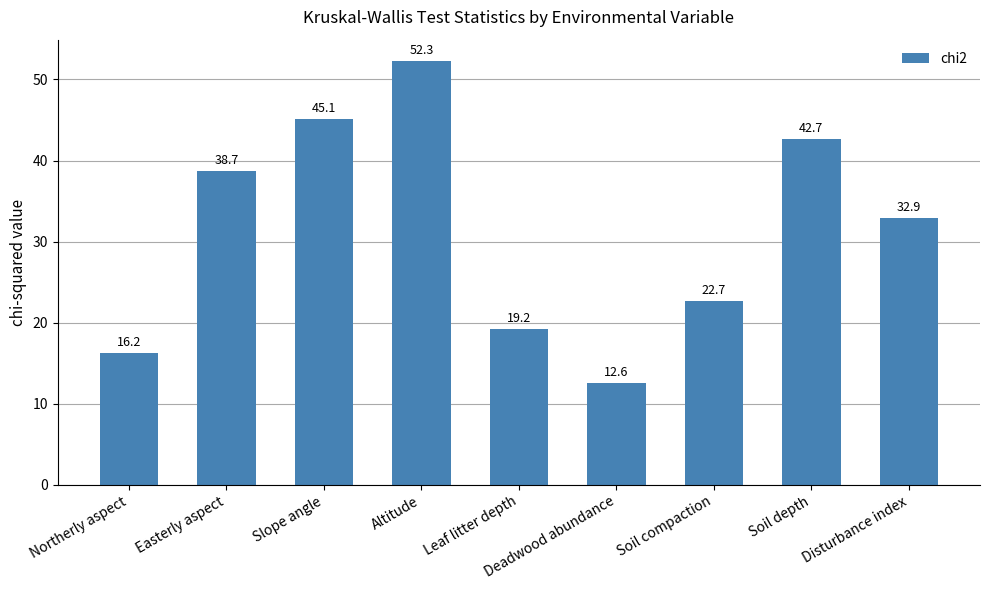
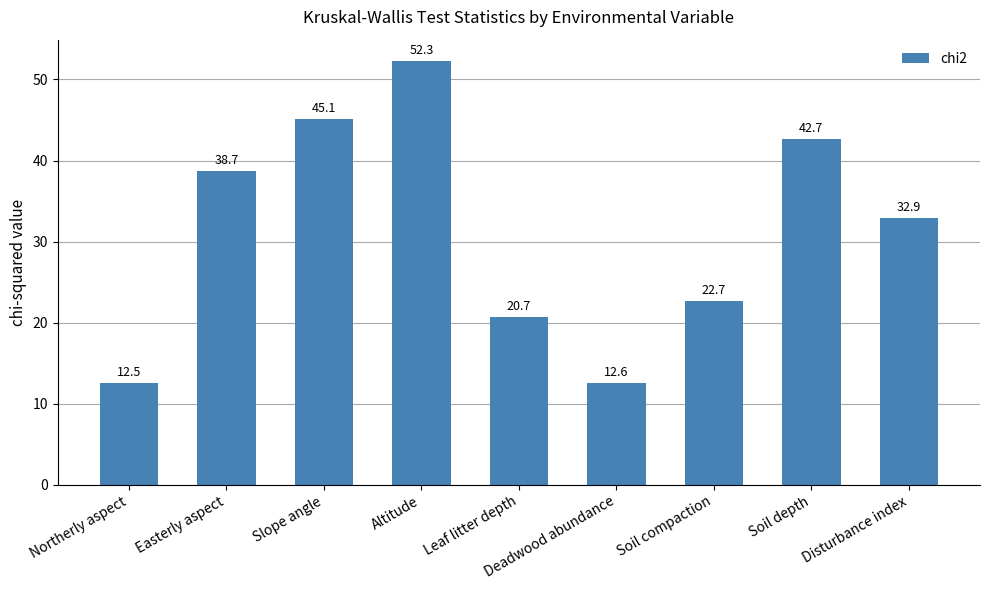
  {
-   "Northerly aspect": 16.2,
+   "Northerly aspect": 12.5,
    "Easterly aspect": 38.7,
    "Slope angle": 45.1,
    "Altitude": 52.3,
-   "Leaf litter depth": 19.2,
+   "Leaf litter depth": 20.7,
    "Deadwood abundance": 12.6,
    "Soil compaction": 22.7,
    "Soil depth": 42.7,
    "Disturbance index": 32.9
  }
